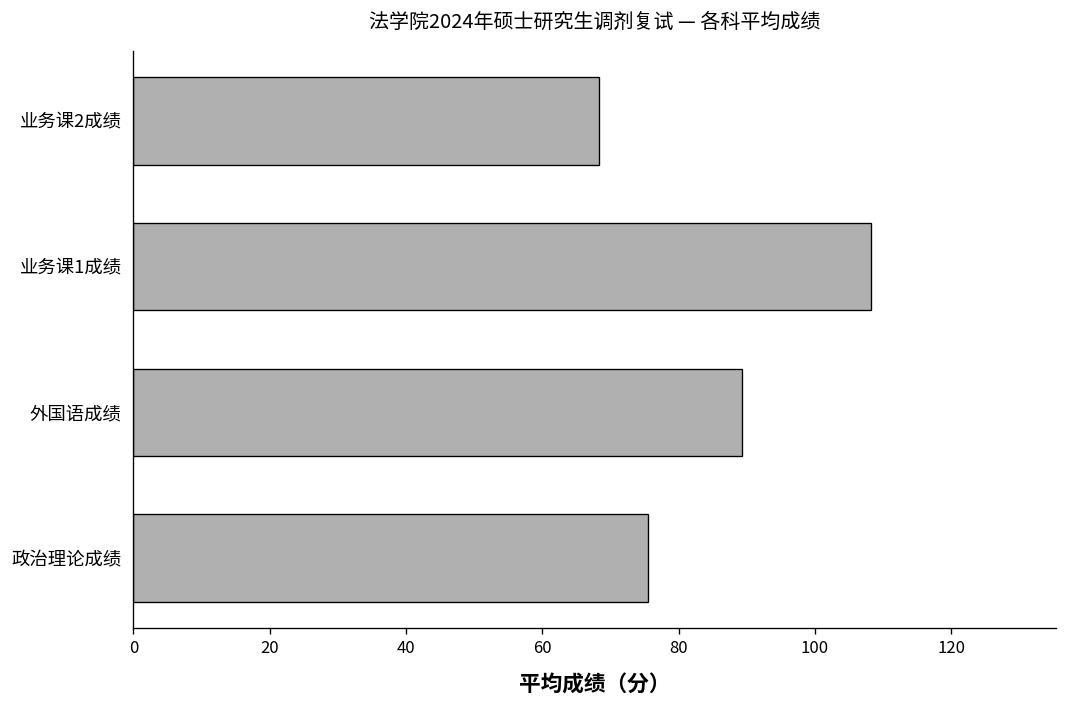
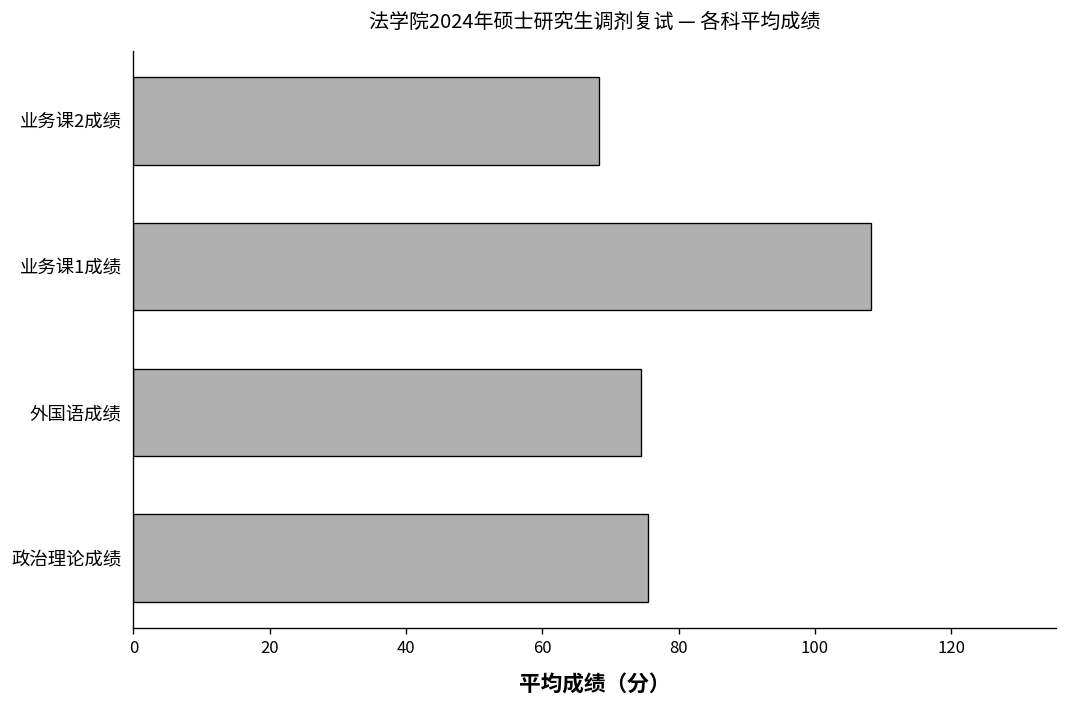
  {
    "业务课2成绩": 68,
    "业务课1成绩": 108,
-   "外国语成绩": 89,
+   "外国语成绩": 75,
    "政治理论成绩": 76
  }
